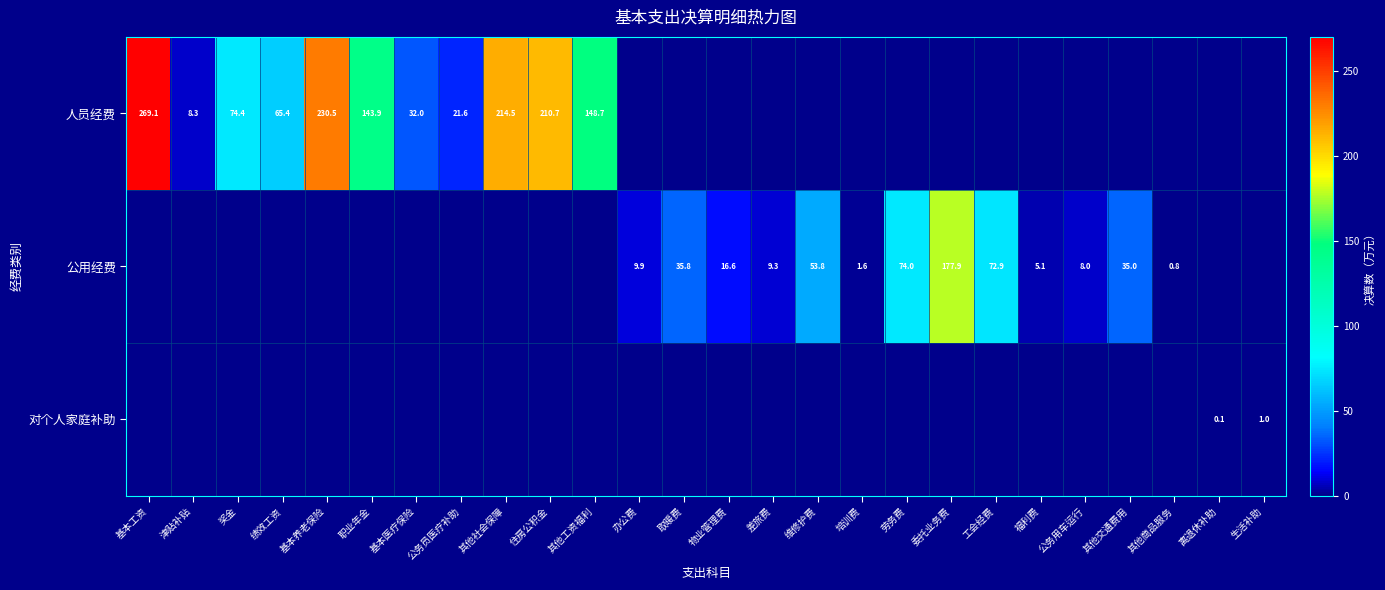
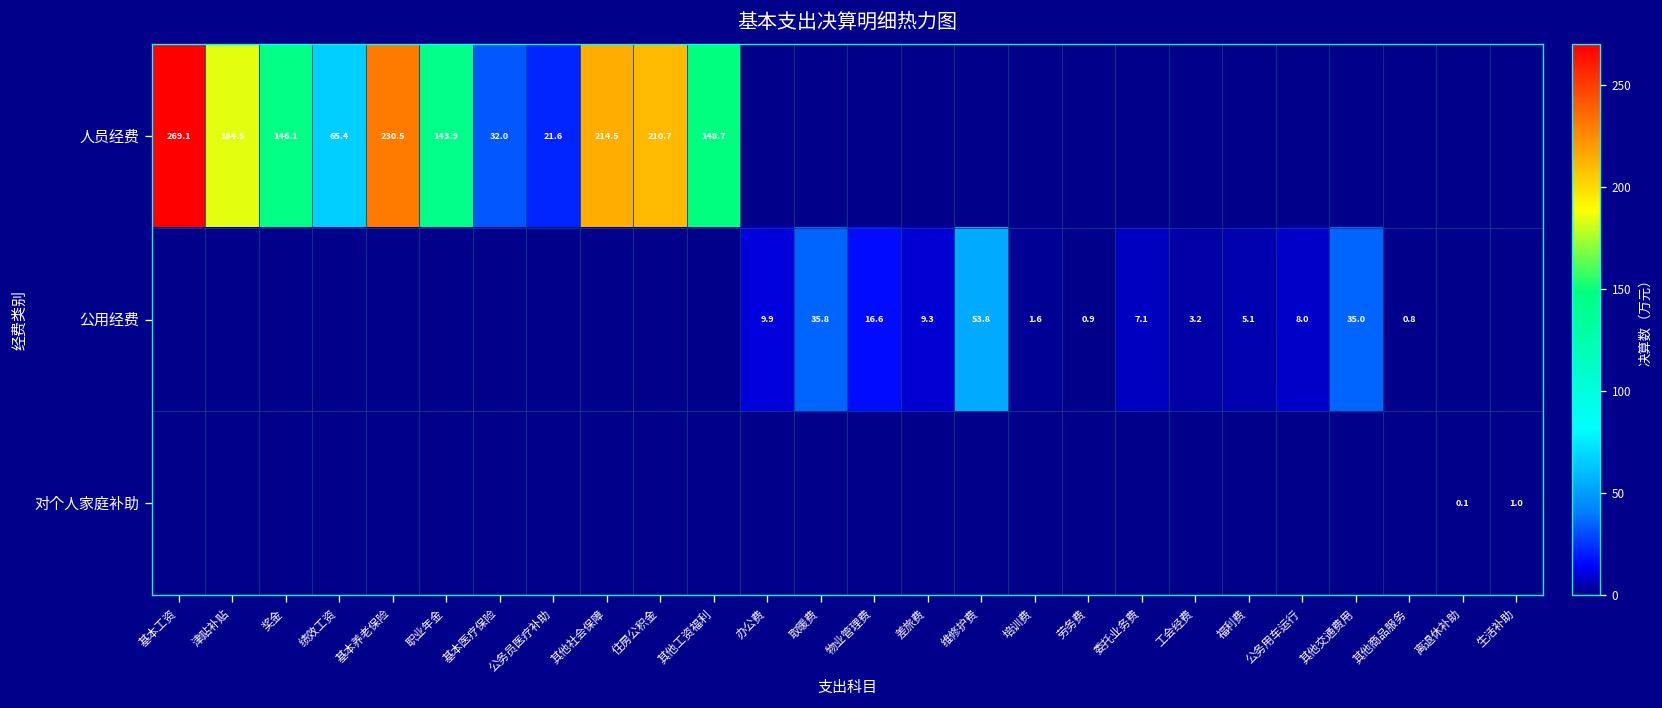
  {
    "人员经费": {
      "基本工资": 269.1,
-     "津贴补贴": 8.3,
-     "奖金": 74.4,
+     "津贴补贴": 184.5,
+     "奖金": 146.1,
      "绩效工资": 65.4,
      "基本养老保险": 230.5,
      "职业年金": 143.9,
      "基本医疗保险": 32.0,
      "公务员医疗补助": 21.6,
      "其他社会保障": 214.5,
      "住房公积金": 210.7,
      "其他工资福利": 148.7
    },
    "公用经费": {
      "办公费": 9.9,
      "取暖费": 35.8,
      "物业管理费": 16.6,
      "差旅费": 9.3,
      "维修护费": 53.8,
      "培训费": 1.6,
-     "劳务费": 74.0,
-     "委托业务费": 177.9,
-     "工会经费": 72.9,
+     "劳务费": 0.9,
+     "委托业务费": 7.1,
+     "工会经费": 3.2,
      "福利费": 5.1,
      "公务用车运行": 8.0,
      "其他交通费用": 35.0,
      "其他商品服务": 0.8
    },
    "对个人家庭补助": {
      "离退休补助": 0.1,
      "生活补助": 1.0
    }
  }
